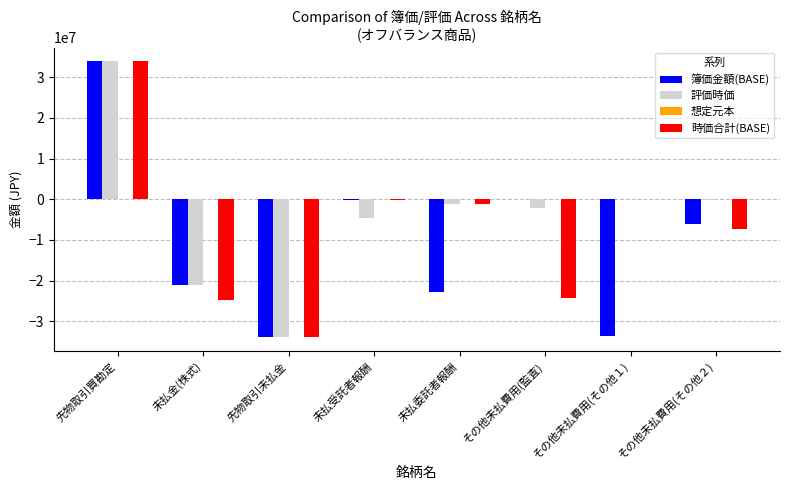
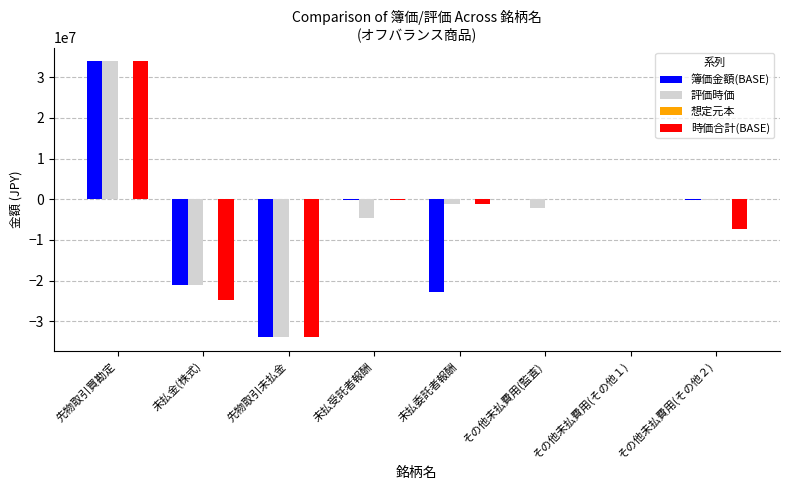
  {
    "簿価金額(BASE)": {
      "先物取引買勘定": 34000000,
      "未払金(株式)": -21000000,
      "先物取引未払金": -34000000,
      "未払委託者報酬": -23000000,
-     "その他未払費用(その他１)": -34000000,
-     "その他未払費用(その他２)": -6000000
+     "その他未払費用(その他１)": 0,
+     "その他未払費用(その他２)": 0
    },
    "評価時価": {
      "先物取引買勘定": 34000000,
      "未払金(株式)": -21000000,
      "先物取引未払金": -34000000,
      "未払受託者報酬": -5000000,
      "未払委託者報酬": -1000000,
      "その他未払費用(監査)": -2000000
    },
    "想定元本": {
      "先物取引買勘定": 0,
      "未払金(株式)": 0,
      "先物取引未払金": 0,
      "未払受託者報酬": 0,
      "未払委託者報酬": 0,
      "その他未払費用(監査)": 0,
      "その他未払費用(その他１)": 0,
      "その他未払費用(その他２)": 0
    },
    "時価合計(BASE)": {
      "先物取引買勘定": 34000000,
      "未払金(株式)": -25000000,
      "先物取引未払金": -34000000,
      "未払委託者報酬": -1000000,
-     "その他未払費用(監査)": -24000000,
+     "その他未払費用(監査)": 0,
      "その他未払費用(その他２)": -7000000
    }
  }
